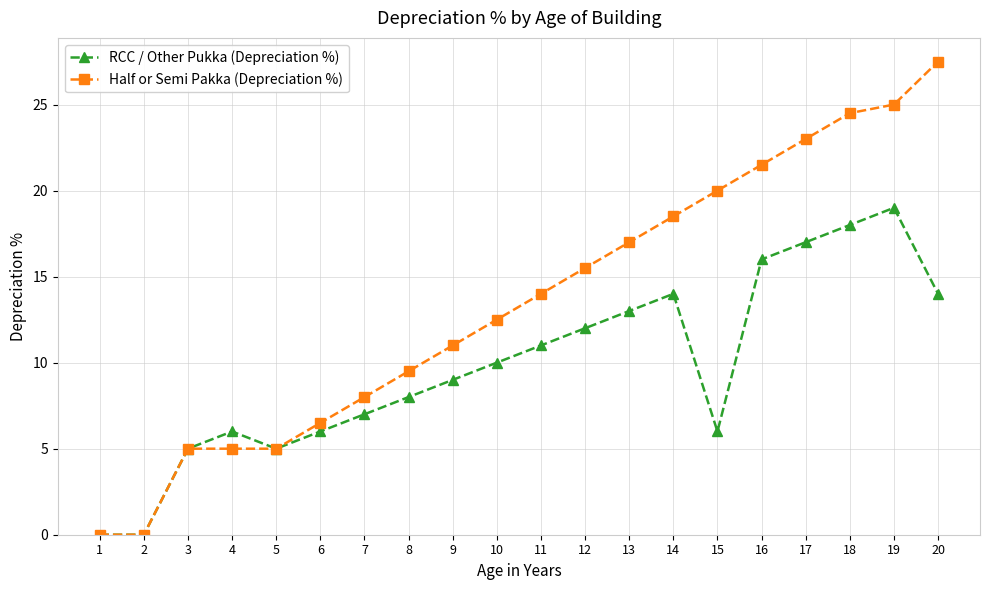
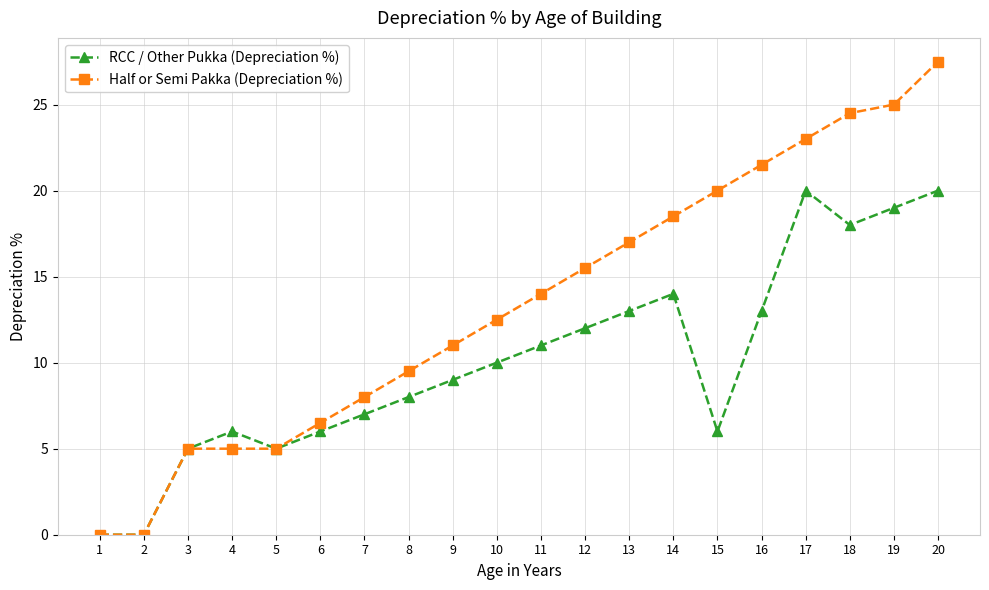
  {
    "RCC / Other Pukka (Depreciation %)": {
      "4": 6,
      "6": 6,
      "7": 7,
      "8": 8,
      "9": 9,
      "10": 10,
      "11": 11,
      "12": 12,
      "13": 13,
      "14": 14,
      "15": 6,
-     "16": 16,
-     "17": 17,
+     "16": 13,
+     "17": 20,
      "18": 18,
      "19": 19,
-     "20": 14
+     "20": 20
    },
    "Half or Semi Pakka (Depreciation %)": {
      "4": 5,
      "6": 6.5,
      "7": 8,
      "8": 9.5,
      "9": 11,
      "10": 12.5,
      "11": 14,
      "12": 15.5,
      "13": 17,
      "14": 18.5,
      "15": 20,
      "16": 21.5,
      "17": 23,
      "18": 24.5,
      "19": 25,
      "20": 27.5
    }
  }
